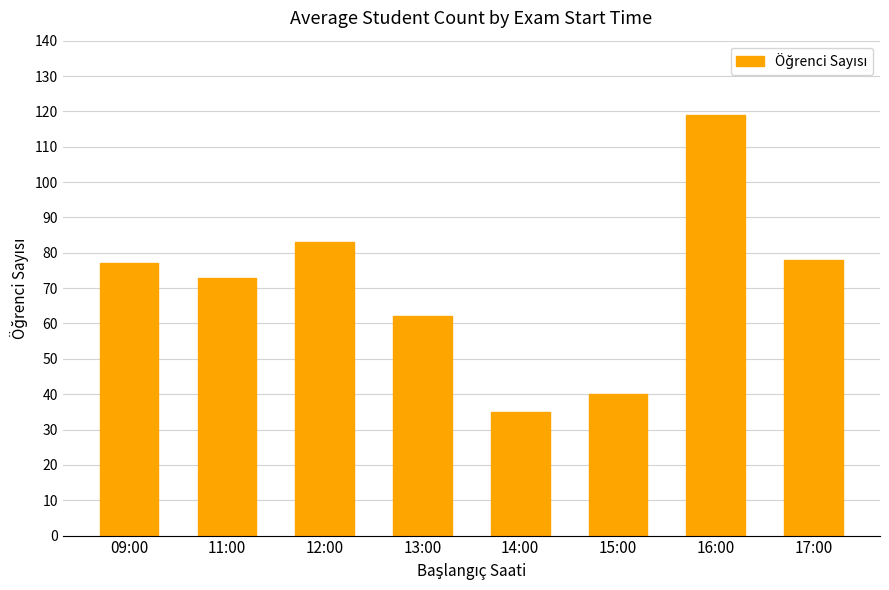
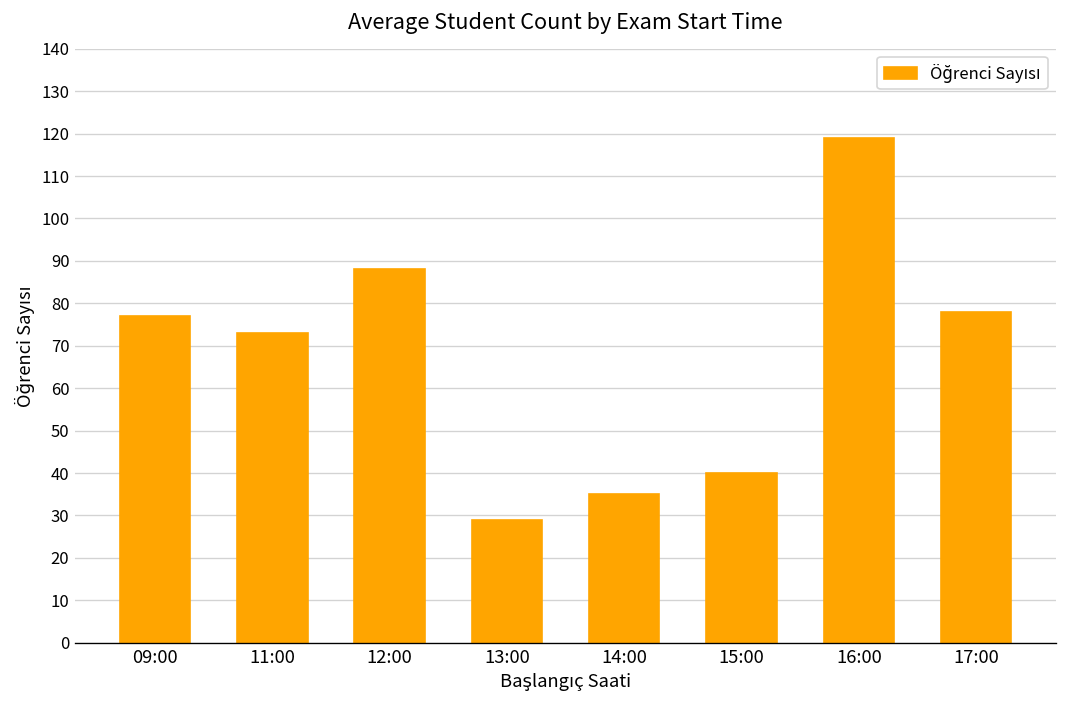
  {
    "09:00": 77,
    "11:00": 73,
-   "12:00": 83,
-   "13:00": 62,
+   "12:00": 88,
+   "13:00": 29,
    "14:00": 35,
    "15:00": 40,
    "16:00": 119,
    "17:00": 78
  }
